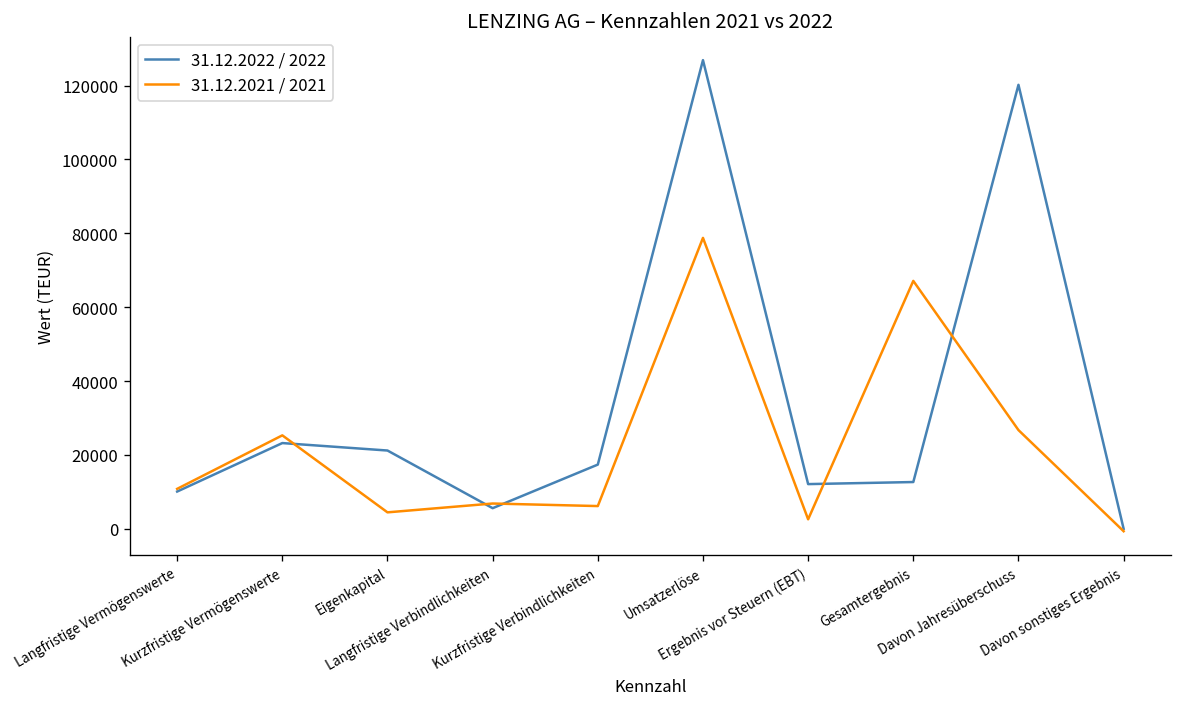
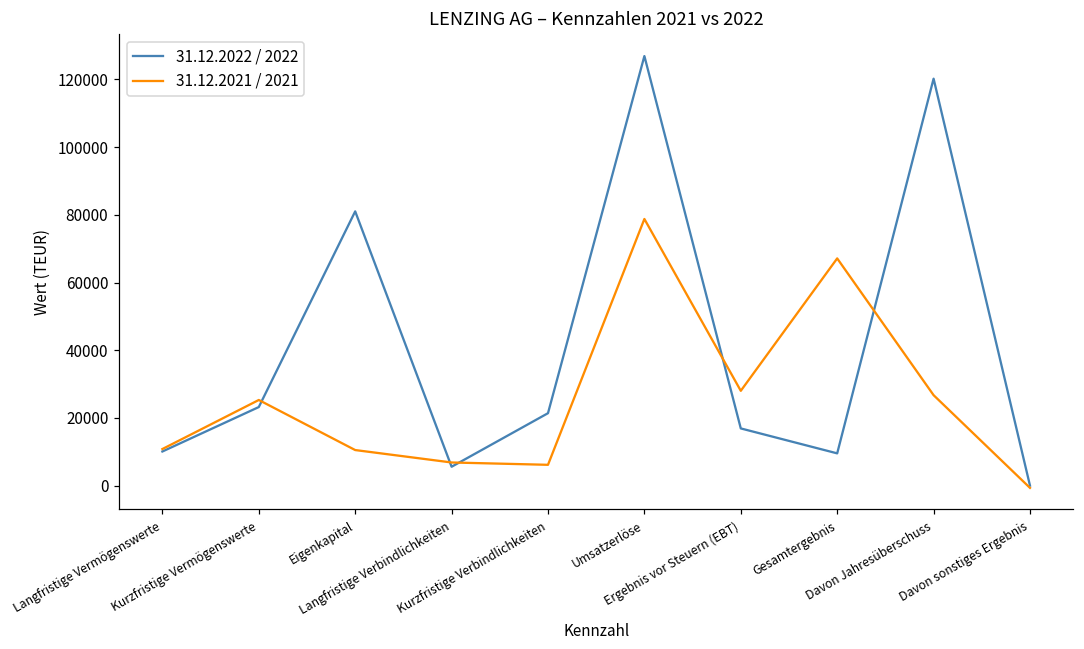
  {
    "31.12.2022 / 2022": {
      "Kurzfristige Vermögenswerte": 23000,
-     "Eigenkapital": 21000,
+     "Eigenkapital": 81000,
      "Langfristige Verbindlichkeiten": 6000,
-     "Kurzfristige Verbindlichkeiten": 17000,
+     "Kurzfristige Verbindlichkeiten": 21000,
      "Umsatzerlöse": 127000,
-     "Ergebnis vor Steuern (EBT)": 12000,
-     "Gesamtergebnis": 13000,
+     "Ergebnis vor Steuern (EBT)": 17000,
+     "Gesamtergebnis": 10000,
      "Davon Jahresüberschuss": 120000
    },
    "31.12.2021 / 2021": {
      "Kurzfristige Vermögenswerte": 25000,
-     "Eigenkapital": 4000,
+     "Eigenkapital": 11000,
      "Langfristige Verbindlichkeiten": 7000,
      "Kurzfristige Verbindlichkeiten": 6000,
      "Umsatzerlöse": 79000,
-     "Ergebnis vor Steuern (EBT)": 3000,
+     "Ergebnis vor Steuern (EBT)": 28000,
      "Gesamtergebnis": 67000,
      "Davon Jahresüberschuss": 27000
    }
  }
